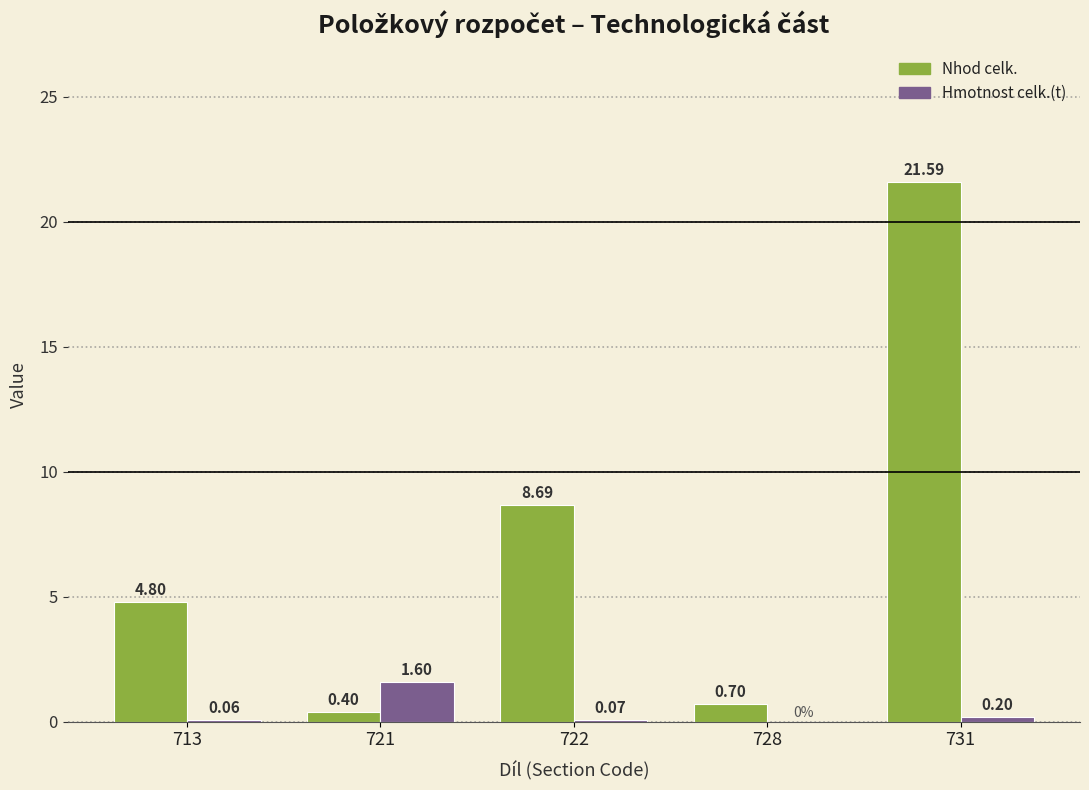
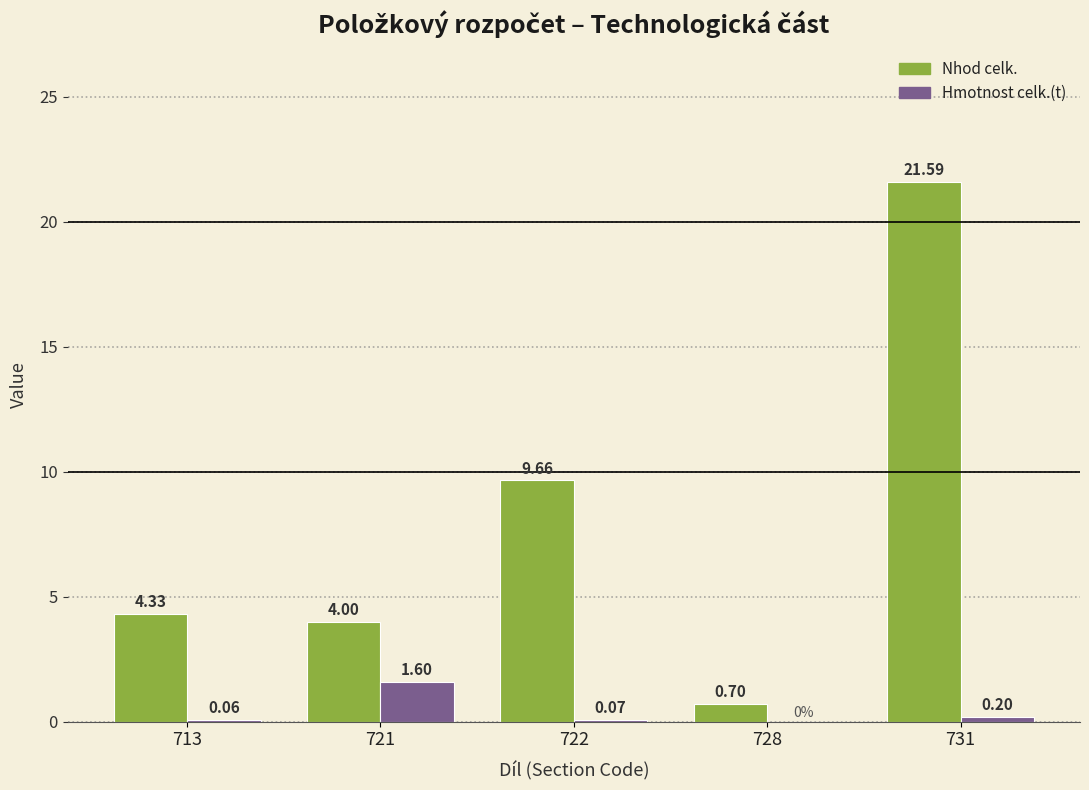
  {
    "Nhod celk.": {
-     "713": "4.80",
-     "721": "0.40",
-     "722": "8.69",
+     "713": "4.33",
+     "721": "4.00",
+     "722": "9.66",
      "728": "0.70",
      "731": "21.59"
    },
    "Hmotnost celk.(t)": {
      "713": "0.06",
      "721": "1.60",
      "722": "0.07",
      "728": "0%",
      "731": "0.20"
    }
  }
